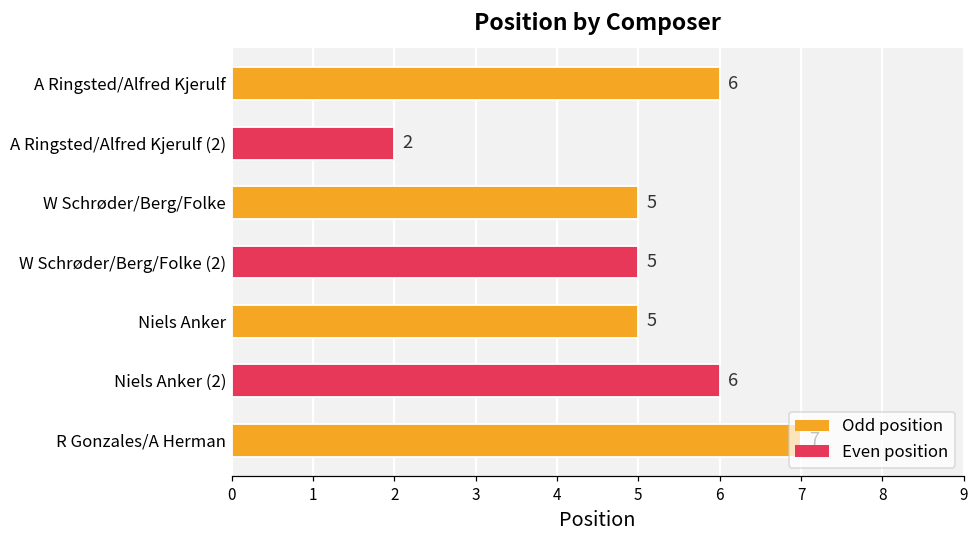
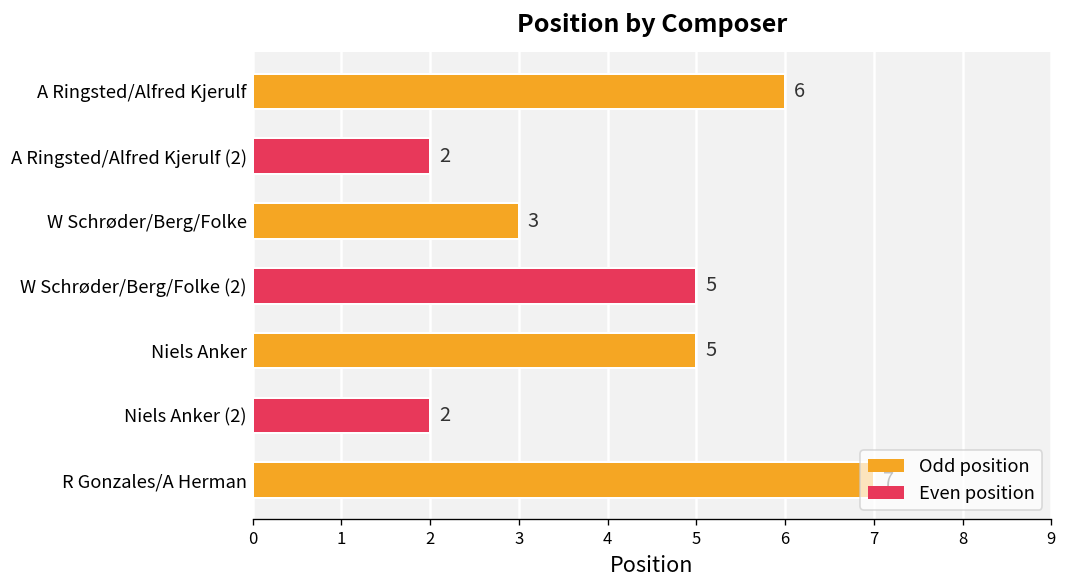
  {
    "A Ringsted/Alfred Kjerulf": 6,
    "A Ringsted/Alfred Kjerulf (2)": 2,
-   "W Schrøder/Berg/Folke": 5,
+   "W Schrøder/Berg/Folke": 3,
    "W Schrøder/Berg/Folke (2)": 5,
    "Niels Anker": 5,
-   "Niels Anker (2)": 6
+   "Niels Anker (2)": 2
  }
